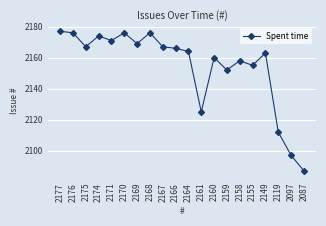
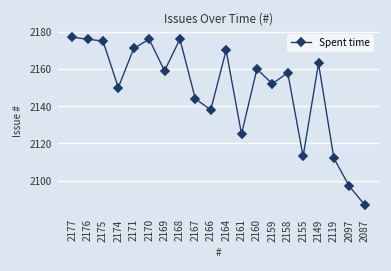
  {
    "2177": 2177,
    "2176": 2176,
-   "2175": 2167,
-   "2174": 2174,
+   "2175": 2175,
+   "2174": 2150,
    "2171": 2171,
    "2170": 2176,
-   "2169": 2169,
+   "2169": 2159,
    "2168": 2176,
-   "2167": 2167,
-   "2166": 2166,
-   "2164": 2164,
+   "2167": 2144,
+   "2166": 2138,
+   "2164": 2170,
    "2161": 2125,
    "2160": 2160,
    "2159": 2152,
    "2158": 2158,
-   "2155": 2155,
+   "2155": 2113,
    "2149": 2163,
    "2119": 2112,
    "2097": 2097,
    "2087": 2087
  }
